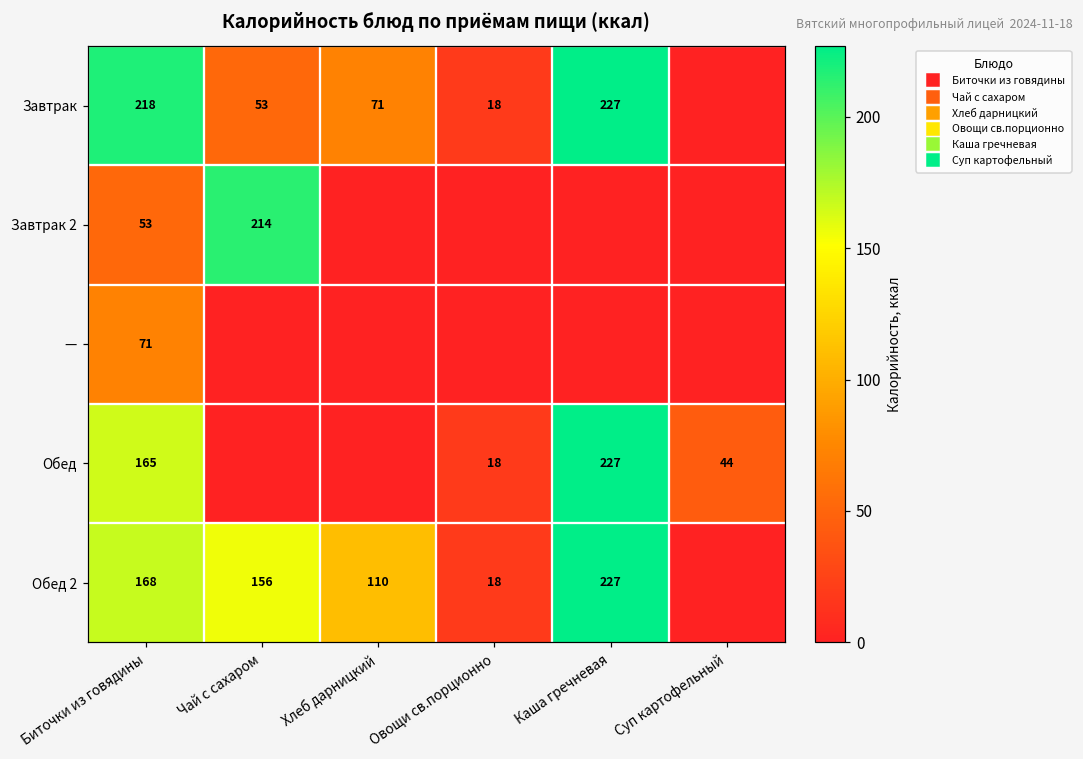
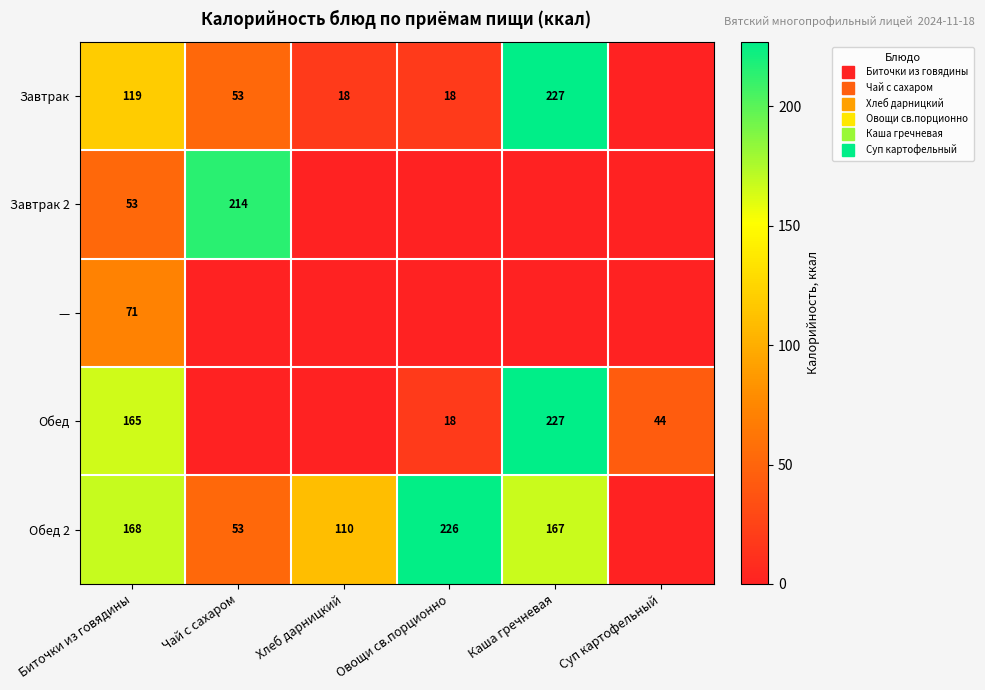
  {
    "Завтрак": {
-     "Биточки из говядины": 218,
+     "Биточки из говядины": 119,
      "Чай с сахаром": 53,
-     "Хлеб дарницкий": 71,
+     "Хлеб дарницкий": 18,
      "Овощи св.порционно": 18,
      "Каша гречневая": 227
    },
    "Завтрак 2": {
      "Биточки из говядины": 53,
      "Чай с сахаром": 214
    },
    "—": {
      "Биточки из говядины": 71
    },
    "Обед": {
      "Биточки из говядины": 165,
      "Овощи св.порционно": 18,
      "Каша гречневая": 227,
      "Суп картофельный": 44
    },
    "Обед 2": {
      "Биточки из говядины": 168,
-     "Чай с сахаром": 156,
+     "Чай с сахаром": 53,
      "Хлеб дарницкий": 110,
-     "Овощи св.порционно": 18,
-     "Каша гречневая": 227
+     "Овощи св.порционно": 226,
+     "Каша гречневая": 167
    }
  }
